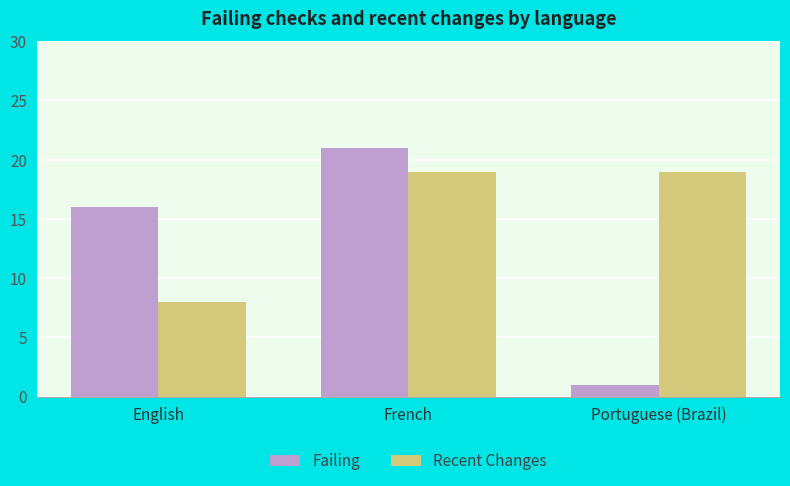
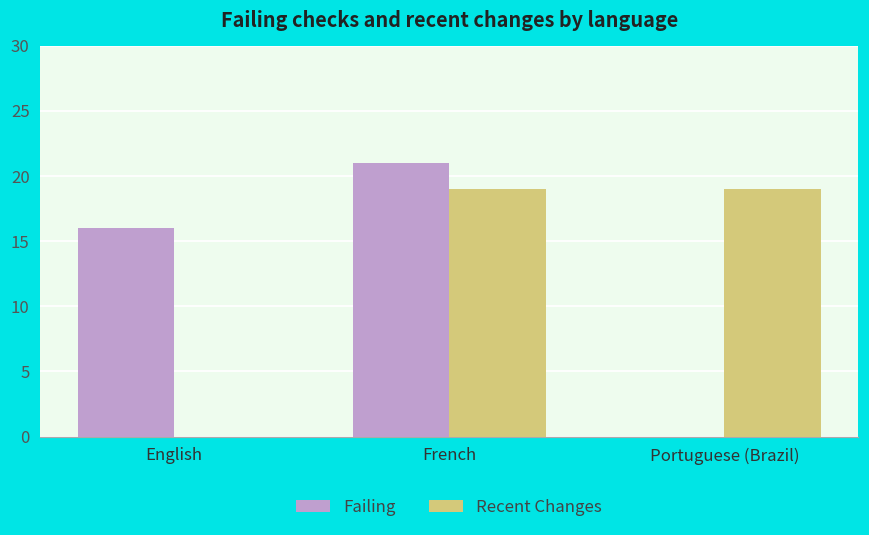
  {
    "Failing": {
      "English": 16,
      "French": 21,
-     "Portuguese (Brazil)": 1
+     "Portuguese (Brazil)": 0
    },
    "Recent Changes": {
-     "English": 8,
+     "English": 0,
      "French": 19,
      "Portuguese (Brazil)": 19
    }
  }
